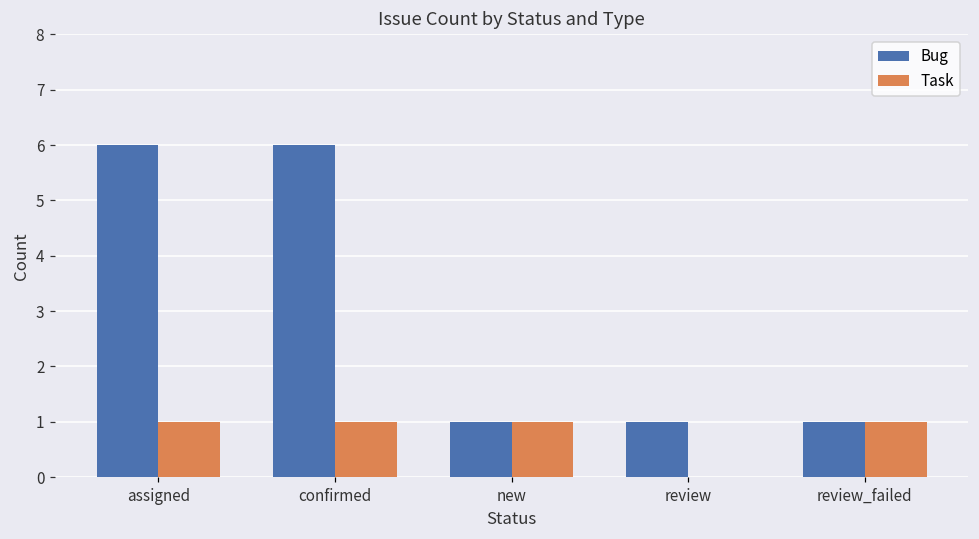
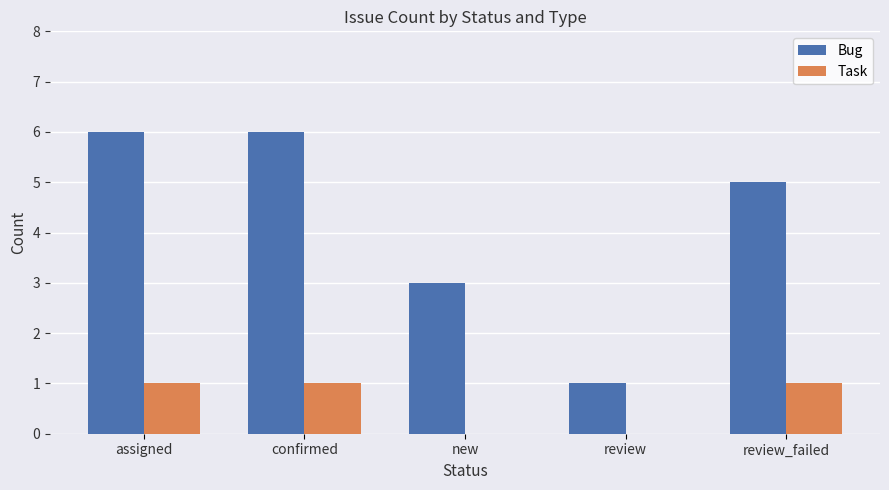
  {
    "Bug": {
      "assigned": 6,
      "confirmed": 6,
-     "new": 1,
+     "new": 3,
      "review": 1,
-     "review_failed": 1
+     "review_failed": 5
    },
    "Task": {
      "assigned": 1,
      "confirmed": 1,
-     "new": 1,
+     "new": 0,
      "review": 0,
      "review_failed": 1
    }
  }
